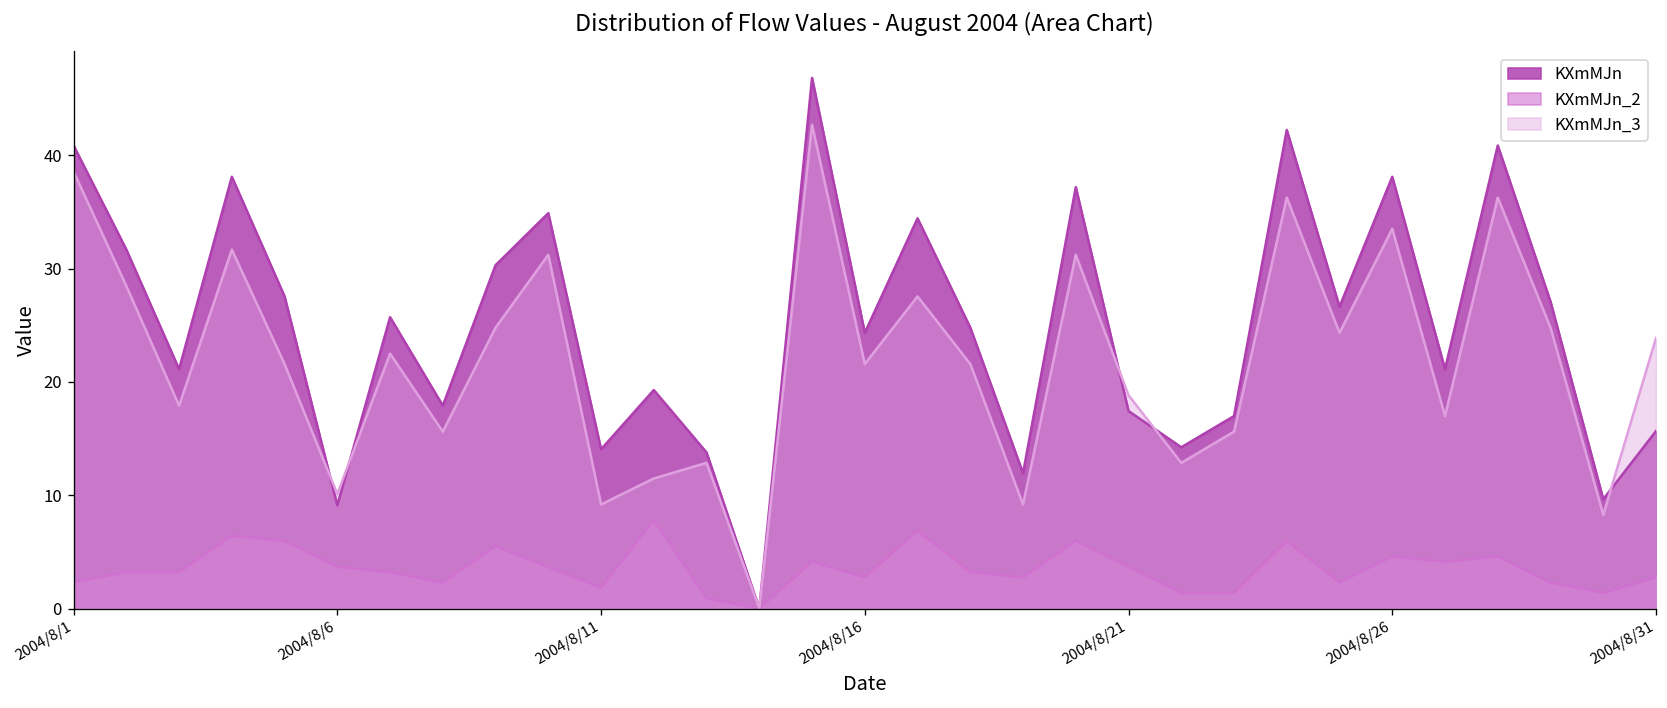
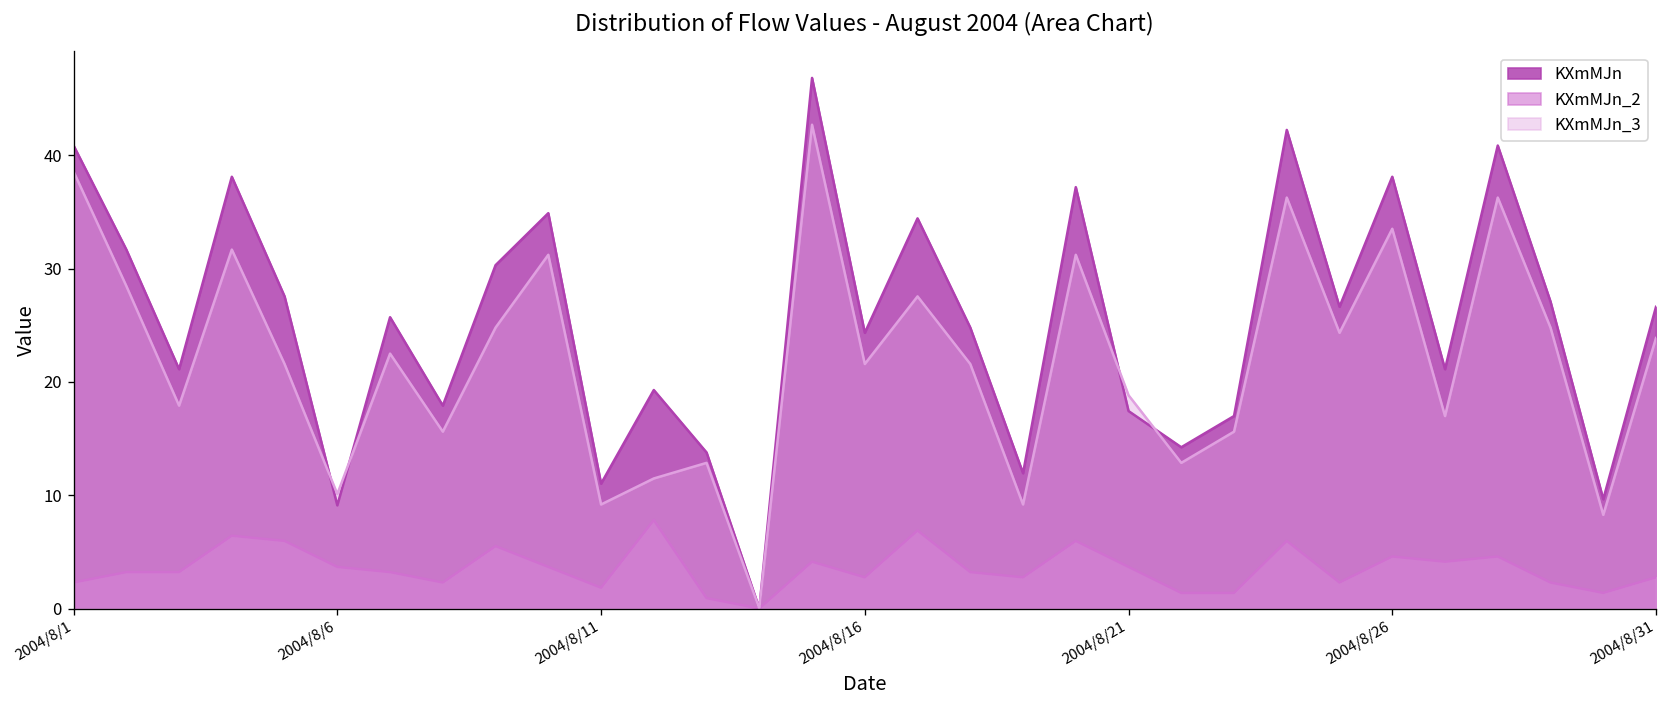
  {
    "KXmMJn": {
      "2004/8/1": 41,
      "2004/8/6": 9,
-     "2004/8/11": 14,
+     "2004/8/11": 11,
      "2004/8/16": 24,
      "2004/8/21": 17,
      "2004/8/26": 38,
-     "2004/8/31": 16
+     "2004/8/31": 27
    }
  }
